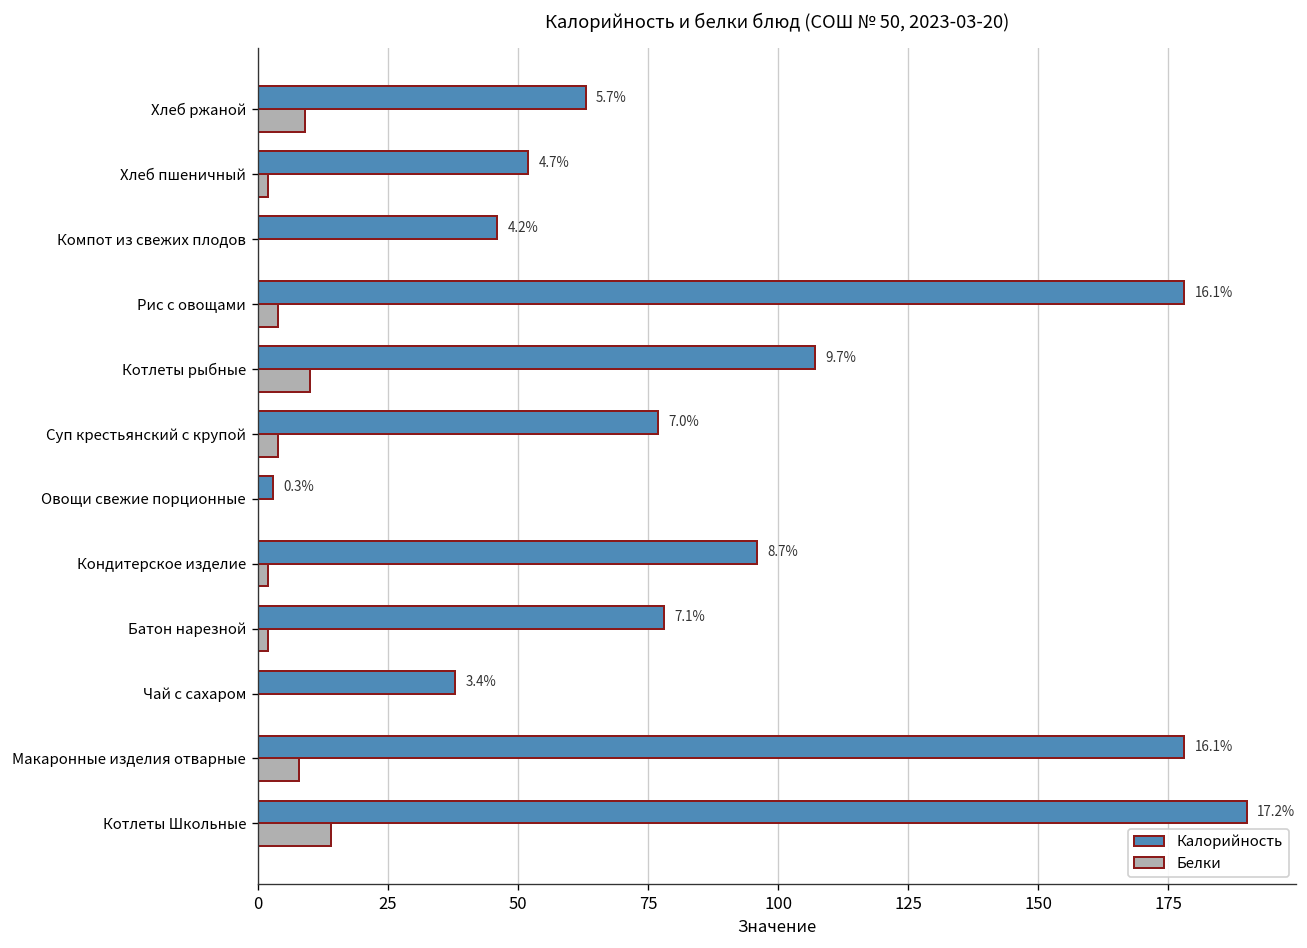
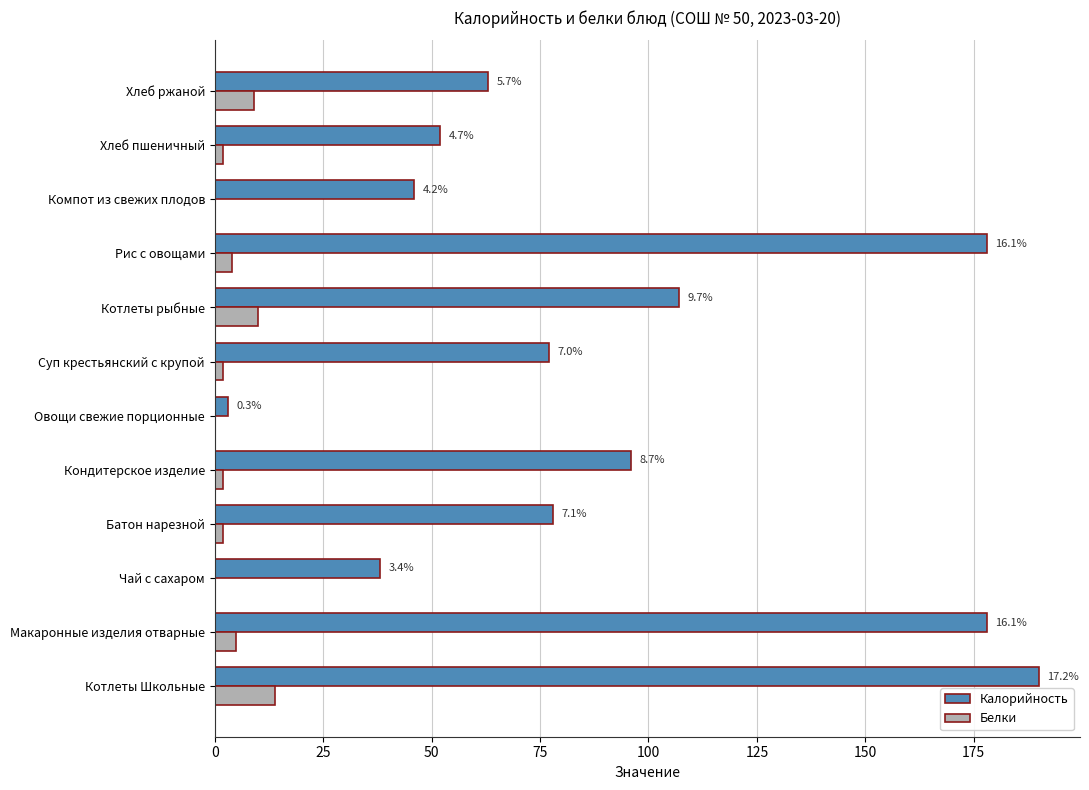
  {
    "Белки": {
      "Хлеб ржаной": 9,
      "Хлеб пшеничный": 2,
      "Компот из свежих плодов": 0,
      "Рис с овощами": 4,
      "Котлеты рыбные": 10,
-     "Суп крестьянский с крупой": 4,
+     "Суп крестьянский с крупой": 2,
      "Овощи свежие порционные": 0,
      "Кондитерское изделие": 2,
      "Батон нарезной": 2,
      "Чай с сахаром": 0,
-     "Макаронные изделия отварные": 8,
+     "Макаронные изделия отварные": 5,
      "Котлеты Школьные": 14
    }
  }
